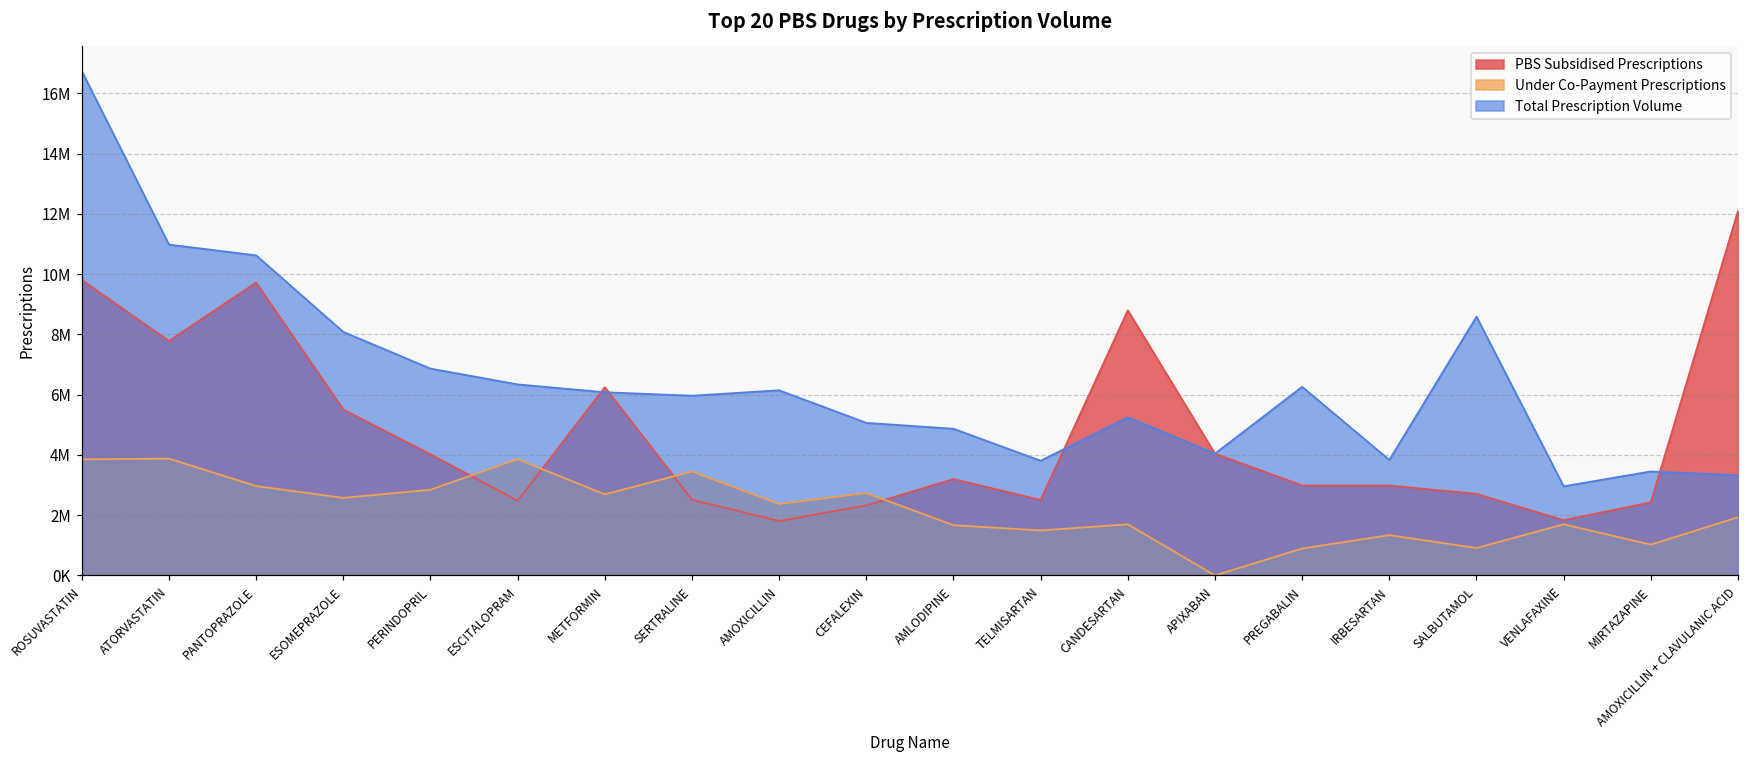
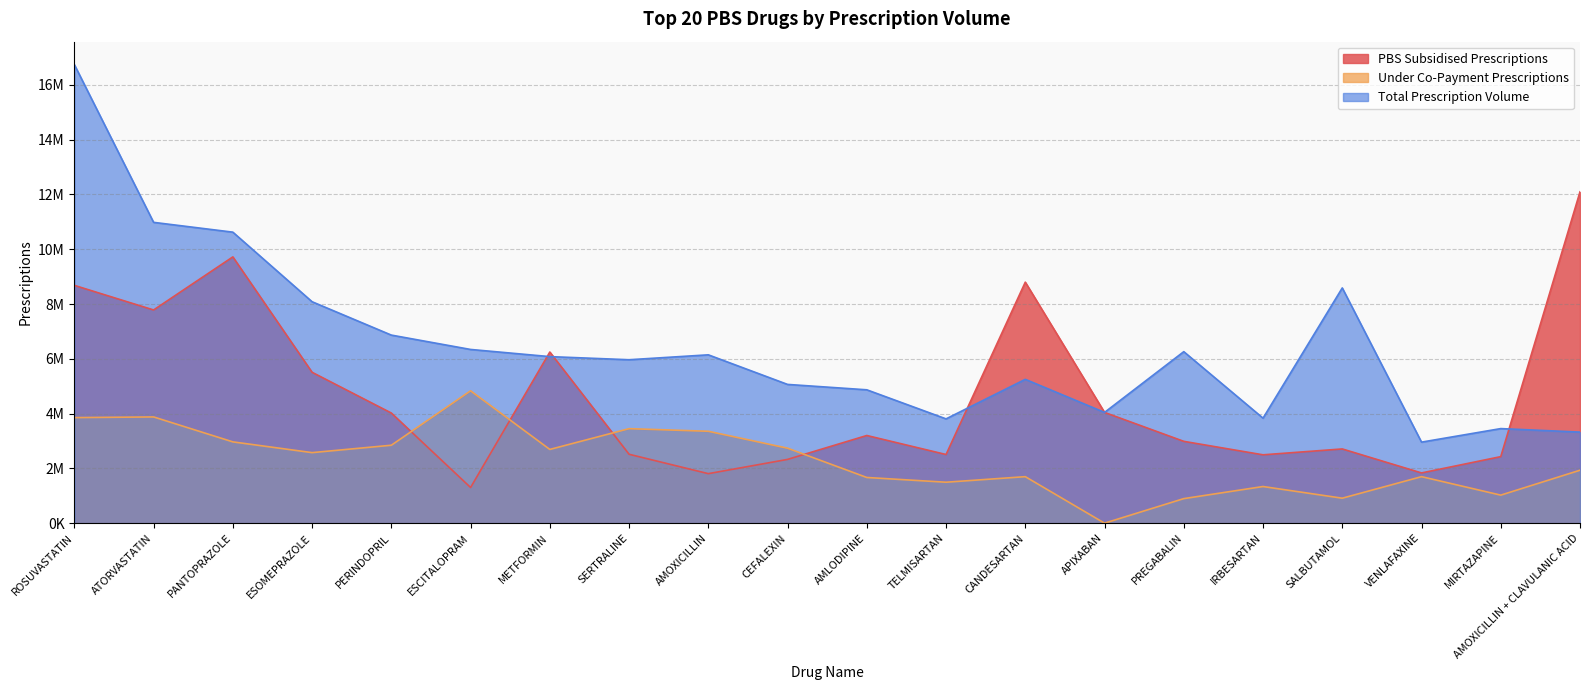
  {
    "PBS Subsidised Prescriptions": {
-     "ROSUVASTATIN": 9800000,
+     "ROSUVASTATIN": 8700000,
      "ATORVASTATIN": 7800000,
      "PANTOPRAZOLE": 9700000,
      "ESOMEPRAZOLE": 5500000,
      "PERINDOPRIL": 4000000,
-     "ESCITALOPRAM": 2500000,
+     "ESCITALOPRAM": 1300000,
      "METFORMIN": 6200000,
      "SERTRALINE": 2500000,
      "AMOXICILLIN": 1800000,
      "CEFALEXIN": 2300000,
      "AMLODIPINE": 3200000,
      "TELMISARTAN": 2500000,
      "CANDESARTAN": 8800000,
      "PREGABALIN": 3000000,
-     "IRBESARTAN": 3000000,
+     "IRBESARTAN": 2500000,
      "SALBUTAMOL": 2700000,
      "VENLAFAXINE": 1800000,
      "MIRTAZAPINE": 2400000,
      "AMOXICILLIN + CLAVULANIC ACID": 12100000
    },
    "Under Co-Payment Prescriptions": {
      "ROSUVASTATIN": 3900000,
      "ATORVASTATIN": 3900000,
      "PANTOPRAZOLE": 3000000,
      "ESOMEPRAZOLE": 2600000,
      "PERINDOPRIL": 2800000,
-     "ESCITALOPRAM": 3900000,
+     "ESCITALOPRAM": 4800000,
      "METFORMIN": 2700000,
      "SERTRALINE": 3500000,
-     "AMOXICILLIN": 2400000,
+     "AMOXICILLIN": 3400000,
      "CEFALEXIN": 2700000,
      "AMLODIPINE": 1700000,
      "TELMISARTAN": 1500000,
      "CANDESARTAN": 1700000,
      "APIXABAN": 0,
      "PREGABALIN": 900000,
      "IRBESARTAN": 1300000,
      "SALBUTAMOL": 900000,
      "VENLAFAXINE": 1700000,
      "MIRTAZAPINE": 1000000,
      "AMOXICILLIN + CLAVULANIC ACID": 1900000
    },
    "Total Prescription Volume": {
      "ROSUVASTATIN": 16700000,
      "ATORVASTATIN": 11000000,
      "PANTOPRAZOLE": 10600000,
      "ESOMEPRAZOLE": 8100000,
      "PERINDOPRIL": 6900000,
      "ESCITALOPRAM": 6300000,
      "METFORMIN": 6100000,
      "SERTRALINE": 6000000,
      "AMOXICILLIN": 6100000,
      "CEFALEXIN": 5100000,
      "AMLODIPINE": 4900000,
      "TELMISARTAN": 3800000,
      "CANDESARTAN": 5300000,
      "PREGABALIN": 6300000,
      "IRBESARTAN": 3800000,
      "SALBUTAMOL": 8600000,
      "VENLAFAXINE": 3000000,
      "MIRTAZAPINE": 3500000,
      "AMOXICILLIN + CLAVULANIC ACID": 3300000
    }
  }
